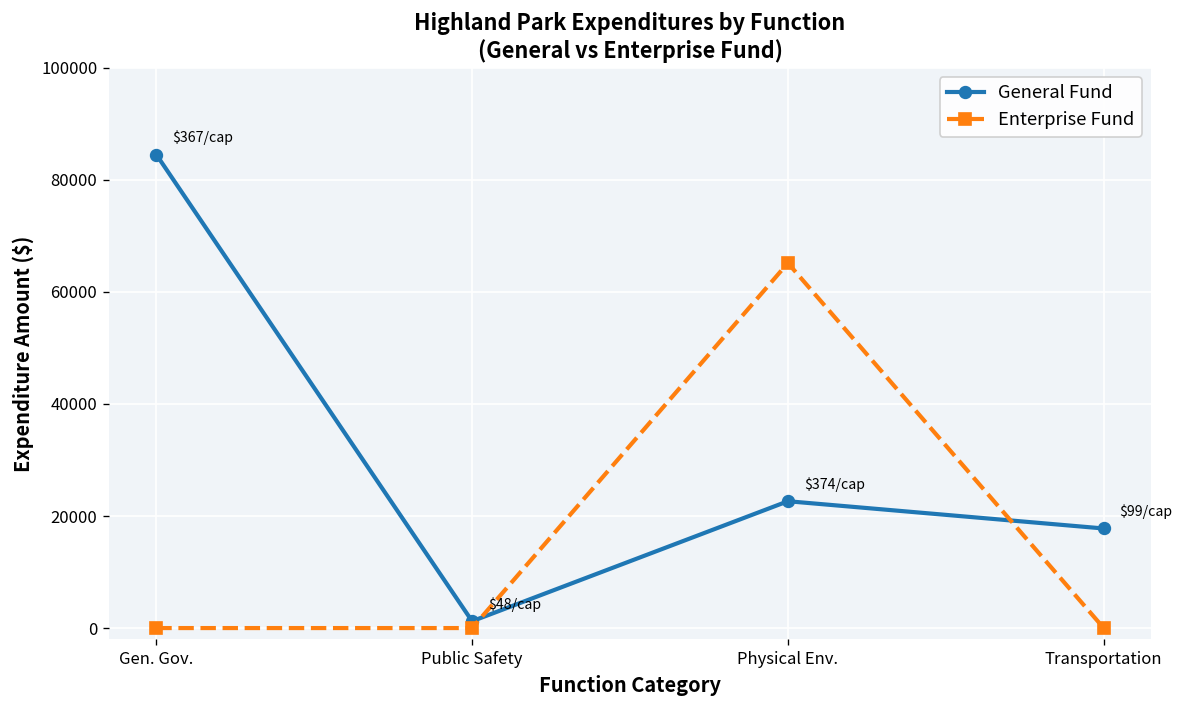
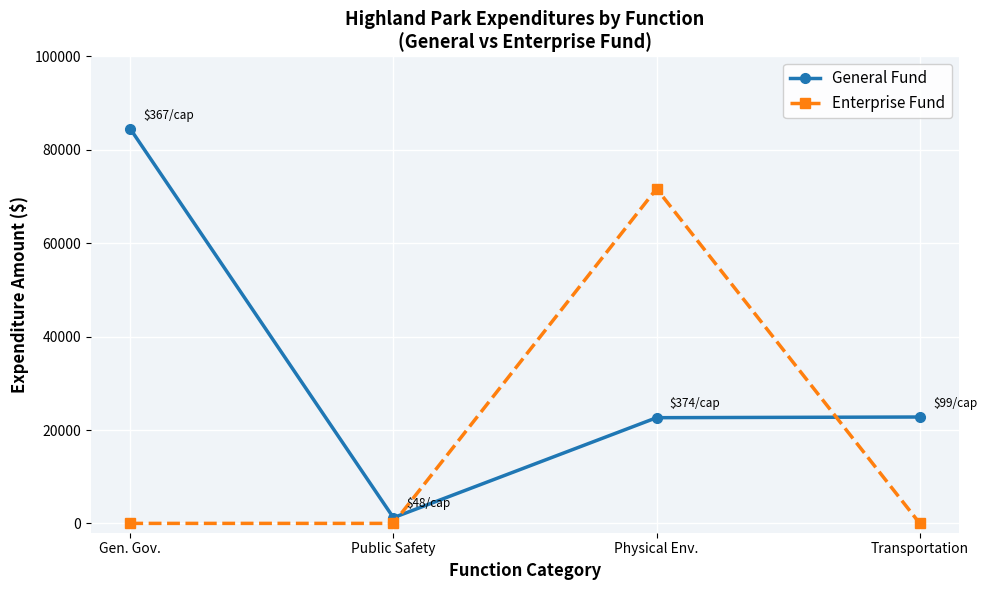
  {
    "General Fund": {
-     "Transportation": 18000
+     "Transportation": 23000
    },
    "Enterprise Fund": {
      "Gen. Gov.": 0,
      "Public Safety": 0,
-     "Physical Env.": 65000,
+     "Physical Env.": 72000,
      "Transportation": 0
    }
  }
